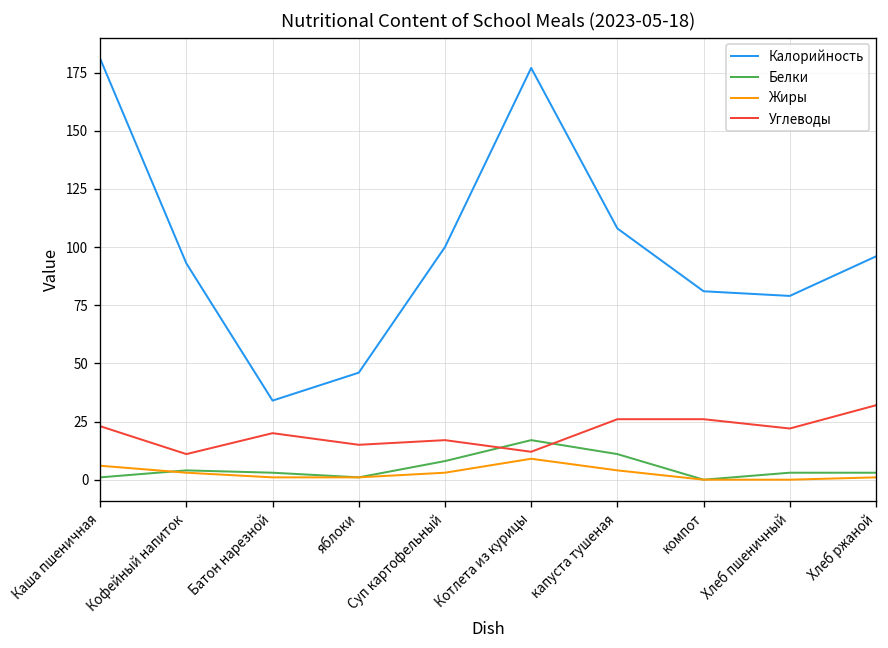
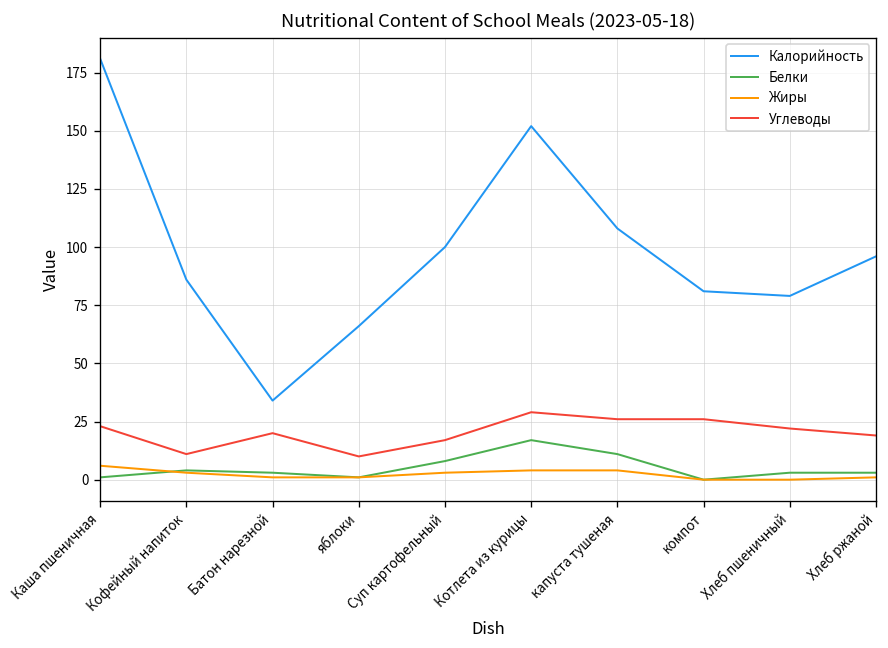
  {
    "Калорийность": {
      "Каша пшеничная": 181,
-     "Кофейный напиток": 93,
+     "Кофейный напиток": 86,
      "Батон нарезной": 34,
-     "яблоки": 46,
+     "яблоки": 66,
      "Суп картофельный": 100,
-     "Котлета из курицы": 177,
+     "Котлета из курицы": 152,
      "капуста тушеная": 108,
      "компот": 81,
      "Хлеб пшеничный": 79,
      "Хлеб ржаной": 96
    },
    "Белки": {
      "Каша пшеничная": 1,
      "Батон нарезной": 3,
      "Суп картофельный": 8,
      "Котлета из курицы": 17,
      "капуста тушеная": 11,
      "Хлеб пшеничный": 3,
      "Хлеб ржаной": 3
    },
    "Жиры": {
      "Каша пшеничная": 6,
      "Батон нарезной": 1,
      "Суп картофельный": 3,
-     "Котлета из курицы": 9,
+     "Котлета из курицы": 4,
      "капуста тушеная": 4,
      "Хлеб пшеничный": 0,
      "Хлеб ржаной": 1
    },
    "Углеводы": {
      "Каша пшеничная": 23,
      "Кофейный напиток": 11,
      "Батон нарезной": 20,
-     "яблоки": 15,
+     "яблоки": 10,
      "Суп картофельный": 17,
-     "Котлета из курицы": 12,
+     "Котлета из курицы": 29,
      "капуста тушеная": 26,
      "компот": 26,
      "Хлеб пшеничный": 22,
-     "Хлеб ржаной": 32
+     "Хлеб ржаной": 19
    }
  }
